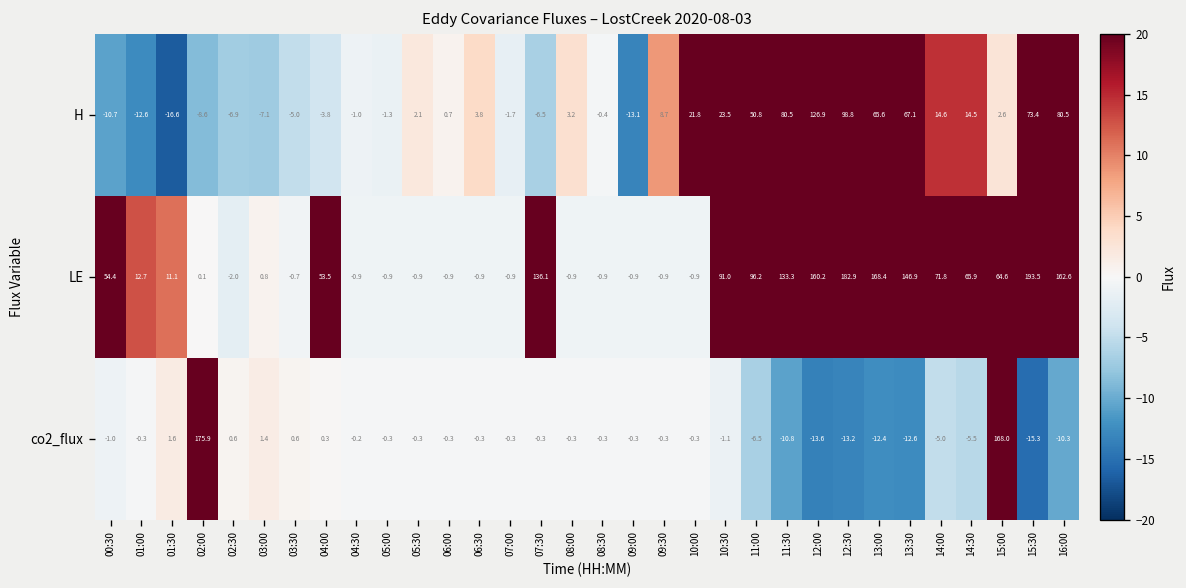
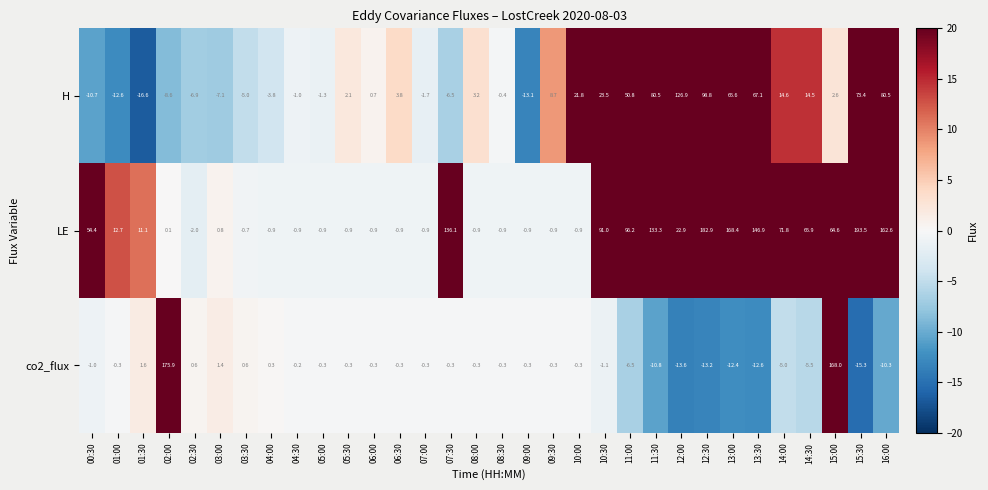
  {
    "H": {
      "00:30": -10.7,
      "01:00": -12.6,
      "01:30": -16.6,
      "02:00": -8.6,
      "02:30": -6.9,
      "03:00": -7.1,
      "03:30": -5.0,
      "04:00": -3.8,
      "04:30": -1.0,
      "05:00": -1.3,
      "05:30": 2.1,
      "06:00": 0.7,
      "06:30": 3.8,
      "07:00": -1.7,
      "07:30": -6.5,
      "08:00": 3.2,
      "08:30": -0.4,
      "09:00": -13.1,
      "09:30": 8.7,
      "10:00": 21.8,
      "10:30": 23.5,
      "11:00": 50.8,
      "11:30": 80.5,
      "12:00": 126.9,
      "12:30": 98.8,
      "13:00": 65.6,
      "13:30": 67.1,
      "14:00": 14.6,
      "14:30": 14.5,
      "15:00": 2.6,
      "15:30": 73.4,
      "16:00": 80.5
    },
    "LE": {
      "00:30": 54.4,
      "01:00": 12.7,
      "01:30": 11.1,
      "02:00": 0.1,
      "02:30": -2.0,
      "03:00": 0.8,
      "03:30": -0.7,
-     "04:00": 53.5,
+     "04:00": -0.9,
      "04:30": -0.9,
      "05:00": -0.9,
      "05:30": -0.9,
      "06:00": -0.9,
      "06:30": -0.9,
      "07:00": -0.9,
      "07:30": 136.1,
      "08:00": -0.9,
      "08:30": -0.9,
      "09:00": -0.9,
      "09:30": -0.9,
      "10:00": -0.9,
      "10:30": 91.0,
      "11:00": 96.2,
      "11:30": 133.3,
-     "12:00": 160.2,
+     "12:00": 22.9,
      "12:30": 182.9,
      "13:00": 168.4,
      "13:30": 146.9,
      "14:00": 71.8,
      "14:30": 65.9,
      "15:00": 64.6,
      "15:30": 193.5,
      "16:00": 162.6
    },
    "co2_flux": {
      "00:30": -1.0,
      "01:00": -0.3,
      "01:30": 1.6,
      "02:00": 175.9,
      "02:30": 0.6,
      "03:00": 1.4,
      "03:30": 0.6,
      "04:00": 0.3,
      "04:30": -0.2,
      "05:00": -0.3,
      "05:30": -0.3,
      "06:00": -0.3,
      "06:30": -0.3,
      "07:00": -0.3,
      "07:30": -0.3,
      "08:00": -0.3,
      "08:30": -0.3,
      "09:00": -0.3,
      "09:30": -0.3,
      "10:00": -0.3,
      "10:30": -1.1,
      "11:00": -6.5,
      "11:30": -10.8,
      "12:00": -13.6,
      "12:30": -13.2,
      "13:00": -12.4,
      "13:30": -12.6,
      "14:00": -5.0,
      "14:30": -5.5,
      "15:00": 168.0,
      "15:30": -15.3,
      "16:00": -10.3
    }
  }
